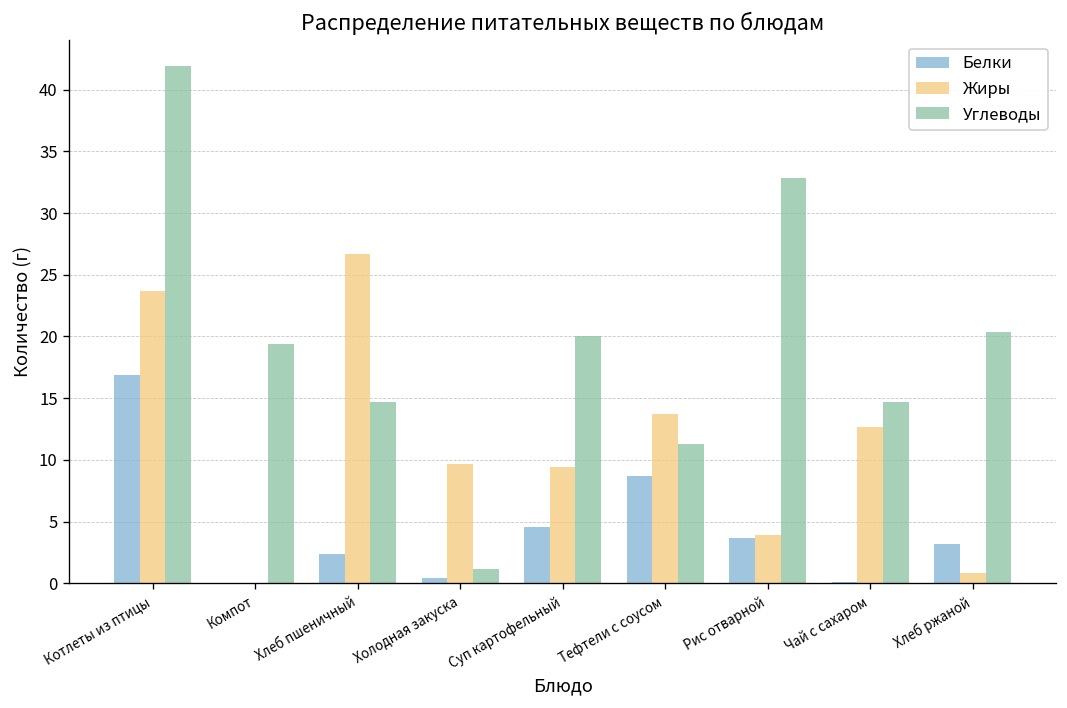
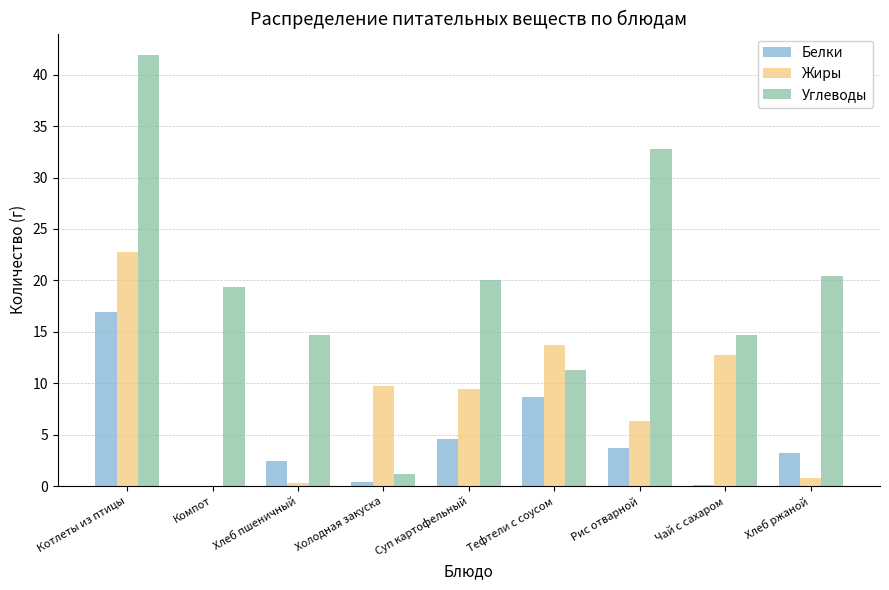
  {
    "Жиры": {
-     "Котлеты из птицы": 23.7,
+     "Котлеты из птицы": 22.8,
      "Компот": 0.0,
-     "Хлеб пшеничный": 26.7,
+     "Хлеб пшеничный": 0.3,
      "Холодная закуска": 9.7,
      "Суп картофельный": 9.4,
      "Тефтели с соусом": 13.7,
-     "Рис отварной": 3.9,
+     "Рис отварной": 6.3,
      "Чай с сахаром": 12.7,
      "Хлеб ржаной": 0.8
    }
  }
